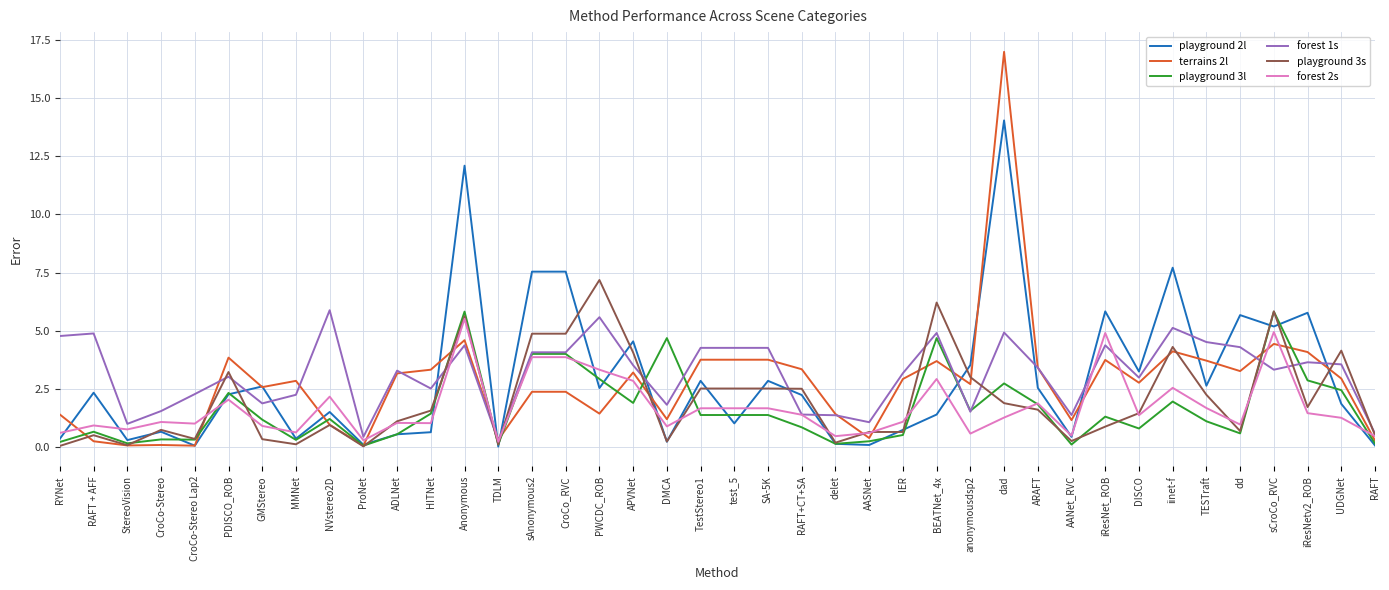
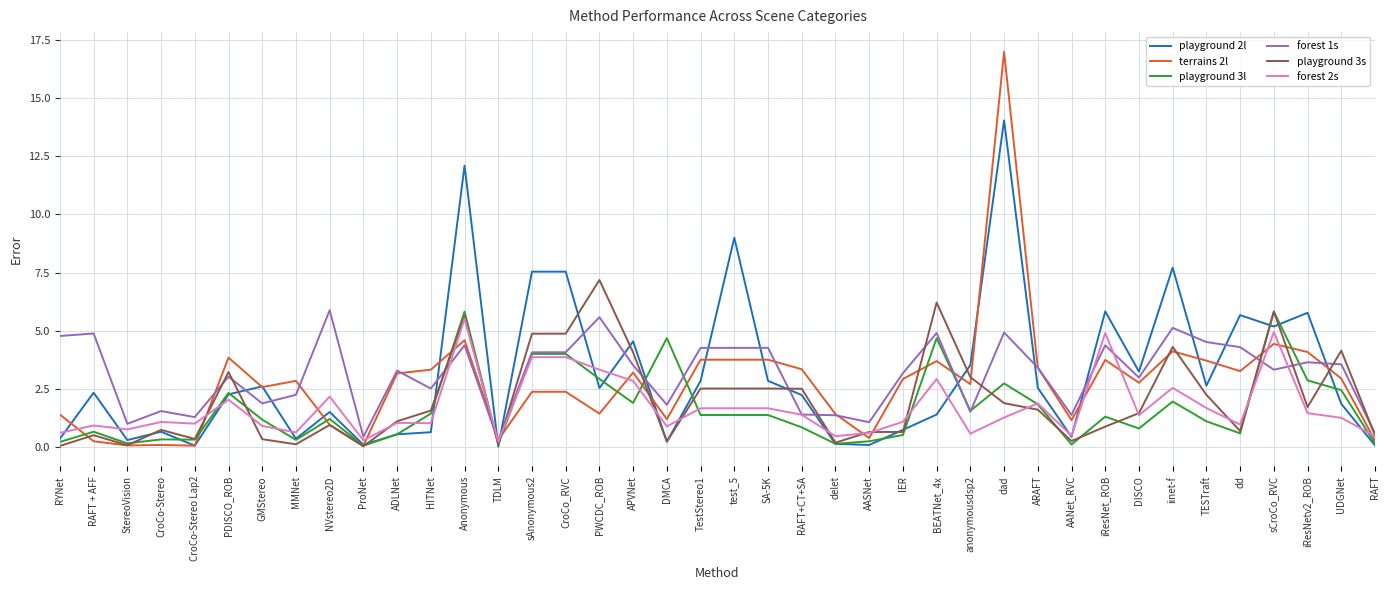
  {
    "playground 2l": {
      "RYNet": 0.4,
      "RAFT + AFF": 2.3,
      "StereoVision": 0.3,
      "NVstereo2D": 1.5,
      "HITNet": 0.6,
      "Anonymous": 12.1,
      "sAnonymous2": 7.5,
      "CroCo_RVC": 7.5,
      "PWCDC_ROB": 2.5,
      "APVNet": 4.5,
      "TestStereo1": 2.8,
-     "test_5": 1.0,
+     "test_5": 9.0,
      "SA-5K": 2.8,
      "RAFT+CT+SA": 2.2,
      "AASNet": 0.1,
      "BEATNet_4x": 1.4,
      "anonymousdsp2": 3.5,
      "dad": 14.1,
      "ARAFT": 2.5,
      "iResNet_ROB": 5.8,
      "DISCO": 3.2,
      "iinet-f": 7.7,
      "TESTraft": 2.6,
      "dd": 5.7,
      "sCroCo_RVC": 5.2,
      "iResNetv2_ROB": 5.8,
      "UDGNet": 1.9
    },
    "terrains 2l": {
      "RYNet": 1.4,
      "RAFT + AFF": 0.2,
      "CroCo-Stereo": 0.1,
      "PDISCO_ROB": 3.8,
      "MMNet": 2.8,
      "ADLNet": 3.2,
      "HITNet": 3.3,
      "Anonymous": 4.6,
      "sAnonymous2": 2.4,
      "CroCo_RVC": 2.4,
      "PWCDC_ROB": 1.4,
      "APVNet": 3.2,
      "DMCA": 1.2,
      "TestStereo1": 3.8,
      "test_5": 3.8,
      "SA-5K": 3.8,
      "RAFT+CT+SA": 3.3,
      "AASNet": 0.4,
      "IER": 2.9,
      "BEATNet_4x": 3.7,
      "anonymousdsp2": 2.7,
      "dad": 17.0,
      "AANet_RVC": 1.2,
      "iResNet_ROB": 3.7,
      "DISCO": 2.8,
      "iinet-f": 4.1,
      "TESTraft": 3.7,
      "dd": 3.3,
      "sCroCo_RVC": 4.4,
      "iResNetv2_ROB": 4.1,
      "UDGNet": 2.9,
      "RAFT": 0.3
    },
    "playground 3l": {
      "RYNet": 0.2,
      "RAFT + AFF": 0.7,
      "CroCo-Stereo": 0.3,
      "GMStereo": 1.2,
      "NVstereo2D": 1.2,
      "HITNet": 1.4,
      "Anonymous": 5.8,
      "PWCDC_ROB": 2.9,
      "APVNet": 1.9,
      "DMCA": 4.7,
      "TestStereo1": 1.4,
      "test_5": 1.4,
      "SA-5K": 1.4,
      "RAFT+CT+SA": 0.8,
      "AASNet": 0.2,
      "IER": 0.5,
      "BEATNet_4x": 4.7,
      "dad": 2.7,
      "AANet_RVC": 0.1,
      "iResNet_ROB": 1.3,
      "DISCO": 0.8,
      "iinet-f": 2.0,
      "TESTraft": 1.1,
      "iResNetv2_ROB": 2.9,
      "UDGNet": 2.4
    },
    "forest 1s": {
      "RYNet": 4.8,
      "RAFT + AFF": 4.9,
      "StereoVision": 1.0,
      "CroCo-Stereo": 1.5,
-     "CroCo-Stereo Lap2": 2.3,
+     "CroCo-Stereo Lap2": 1.3,
      "PDISCO_ROB": 3.0,
      "GMStereo": 1.9,
      "MMNet": 2.2,
      "NVstereo2D": 5.9,
      "ProNet": 0.4,
      "ADLNet": 3.3,
      "HITNet": 2.5,
      "Anonymous": 4.4,
      "PWCDC_ROB": 5.6,
      "APVNet": 3.5,
      "DMCA": 1.8,
      "TestStereo1": 4.3,
      "test_5": 4.3,
      "SA-5K": 4.3,
      "AASNet": 1.1,
      "IER": 3.2,
      "BEATNet_4x": 4.9,
      "dad": 4.9,
      "AANet_RVC": 1.4,
      "iResNet_ROB": 4.4,
      "DISCO": 3.0,
      "iinet-f": 5.1,
      "TESTraft": 4.5,
      "dd": 4.3,
      "sCroCo_RVC": 3.3,
      "iResNetv2_ROB": 3.6,
      "UDGNet": 3.6
    },
    "playground 3s": {
      "RYNet": 0.0,
      "RAFT + AFF": 0.5,
      "PDISCO_ROB": 3.2,
      "GMStereo": 0.3,
      "MMNet": 0.1,
      "HITNet": 1.6,
      "sAnonymous2": 4.9,
      "CroCo_RVC": 4.9,
      "PWCDC_ROB": 7.2,
      "APVNet": 4.1,
      "TestStereo1": 2.5,
      "test_5": 2.5,
      "SA-5K": 2.5,
      "RAFT+CT+SA": 2.5,
      "BEATNet_4x": 6.2,
      "anonymousdsp2": 3.0,
      "dad": 1.9,
      "ARAFT": 1.6,
      "AANet_RVC": 0.3,
      "iResNet_ROB": 0.9,
      "iinet-f": 4.3,
      "TESTraft": 2.2,
      "iResNetv2_ROB": 1.7,
      "UDGNet": 4.1
    },
    "forest 2s": {
      "RYNet": 0.6,
      "RAFT + AFF": 0.9,
      "StereoVision": 0.8,
      "CroCo-Stereo": 1.1,
      "CroCo-Stereo Lap2": 1.0,
      "PDISCO_ROB": 2.0,
      "GMStereo": 0.9,
      "MMNet": 0.6,
      "NVstereo2D": 2.2,
      "ProNet": 0.3,
      "HITNet": 1.0,
      "sAnonymous2": 3.9,
      "CroCo_RVC": 3.9,
      "PWCDC_ROB": 3.3,
      "APVNet": 2.8,
      "DMCA": 0.9,
      "TestStereo1": 1.7,
      "test_5": 1.7,
      "SA-5K": 1.7,
      "delet": 0.5,
      "IER": 1.1,
      "BEATNet_4x": 2.9,
      "anonymousdsp2": 0.6,
      "dad": 1.3,
      "iResNet_ROB": 4.9,
      "iinet-f": 2.5,
      "TESTraft": 1.7,
      "dd": 1.0,
      "sCroCo_RVC": 4.9,
      "iResNetv2_ROB": 1.5,
      "UDGNet": 1.3
    }
  }
